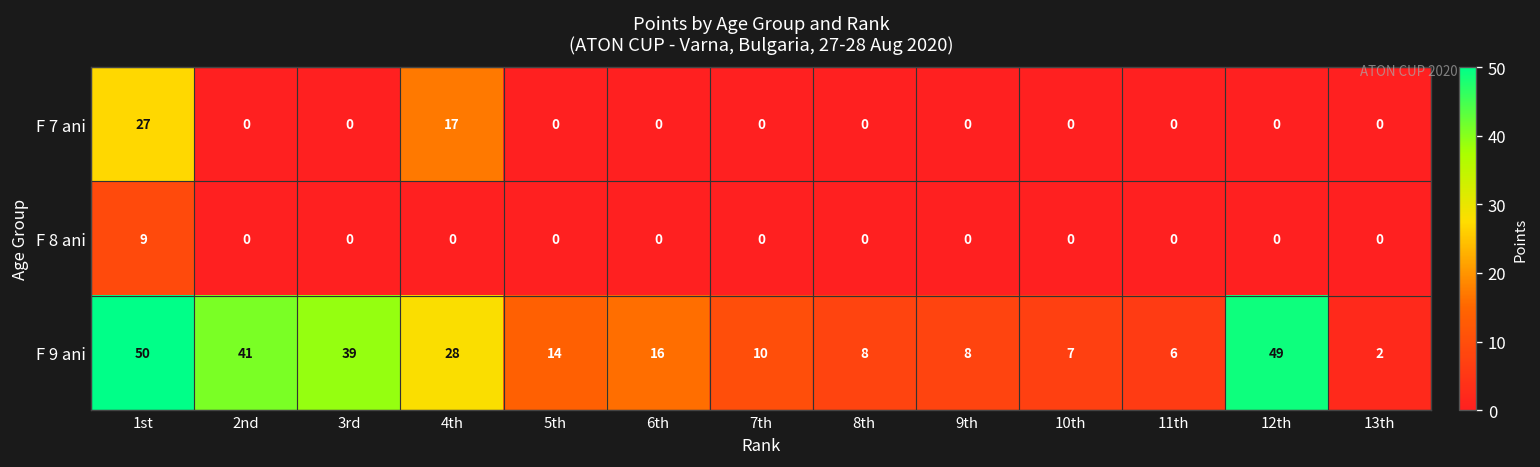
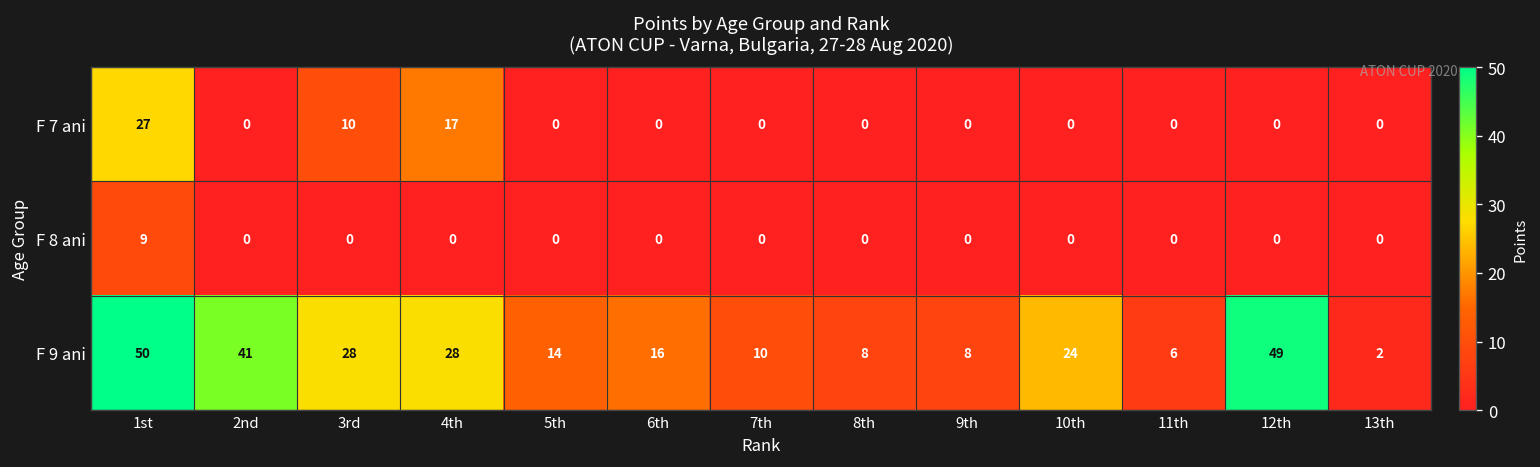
  {
    "F 7 ani": {
      "1st": 27,
      "2nd": 0,
-     "3rd": 0,
+     "3rd": 10,
      "4th": 17,
      "5th": 0,
      "6th": 0,
      "7th": 0,
      "8th": 0,
      "9th": 0,
      "10th": 0,
      "11th": 0,
      "12th": 0
    },
    "F 8 ani": {
      "1st": 9,
      "2nd": 0,
      "3rd": 0,
      "4th": 0,
      "5th": 0,
      "6th": 0,
      "7th": 0,
      "8th": 0,
      "9th": 0,
      "10th": 0,
      "11th": 0,
      "12th": 0,
      "13th": 0
    },
    "F 9 ani": {
      "1st": 50,
      "2nd": 41,
-     "3rd": 39,
+     "3rd": 28,
      "4th": 28,
      "5th": 14,
      "6th": 16,
      "7th": 10,
      "8th": 8,
      "9th": 8,
-     "10th": 7,
+     "10th": 24,
      "11th": 6,
      "12th": 49,
      "13th": 2
    }
  }
